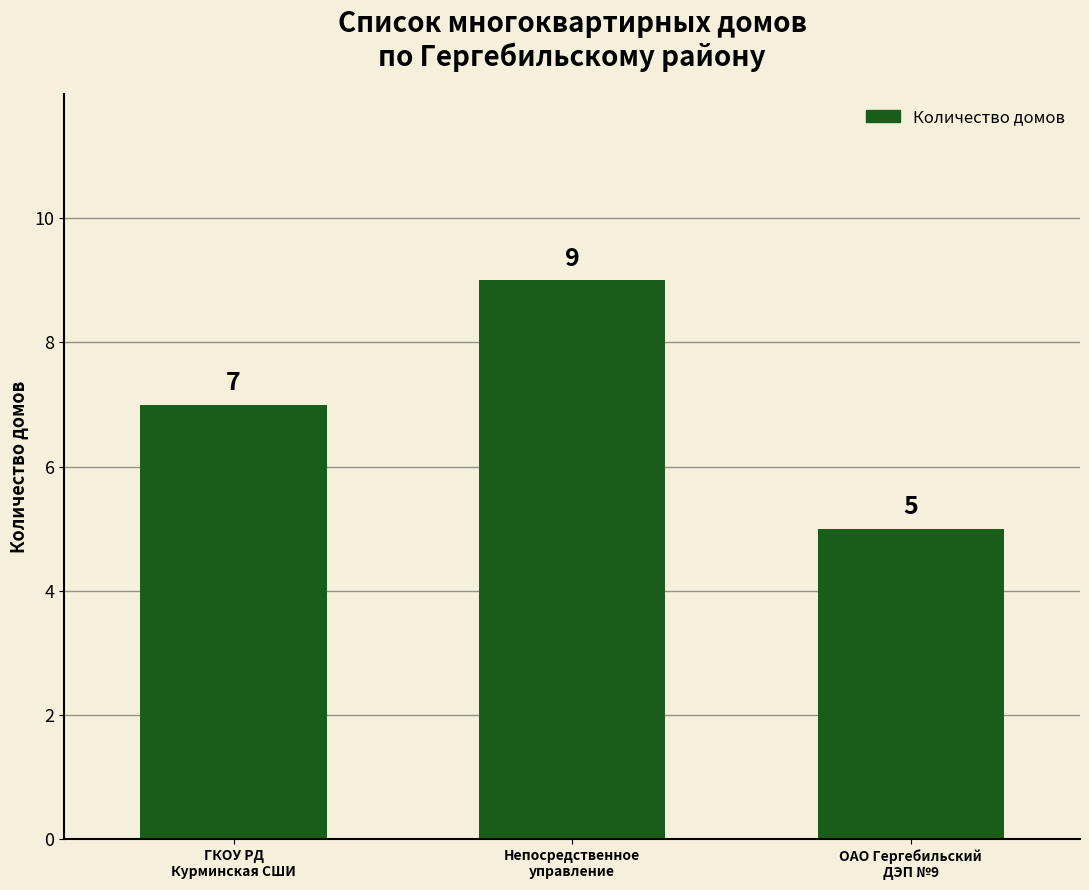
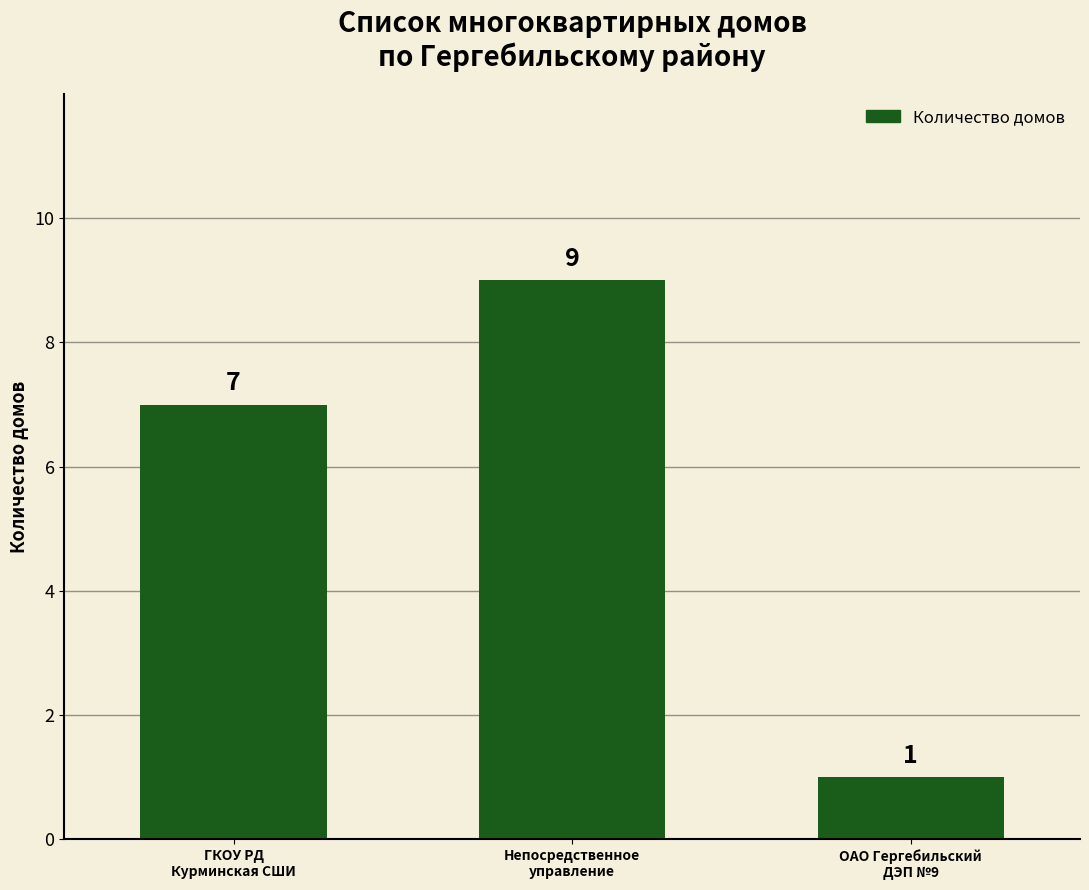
  {
    "ГКОУ РД Курминская СШИ": 7,
    "Непосредственное управление": 9,
-   "ОАО Гергебильский ДЭП №9": 5
+   "ОАО Гергебильский ДЭП №9": 1
  }
